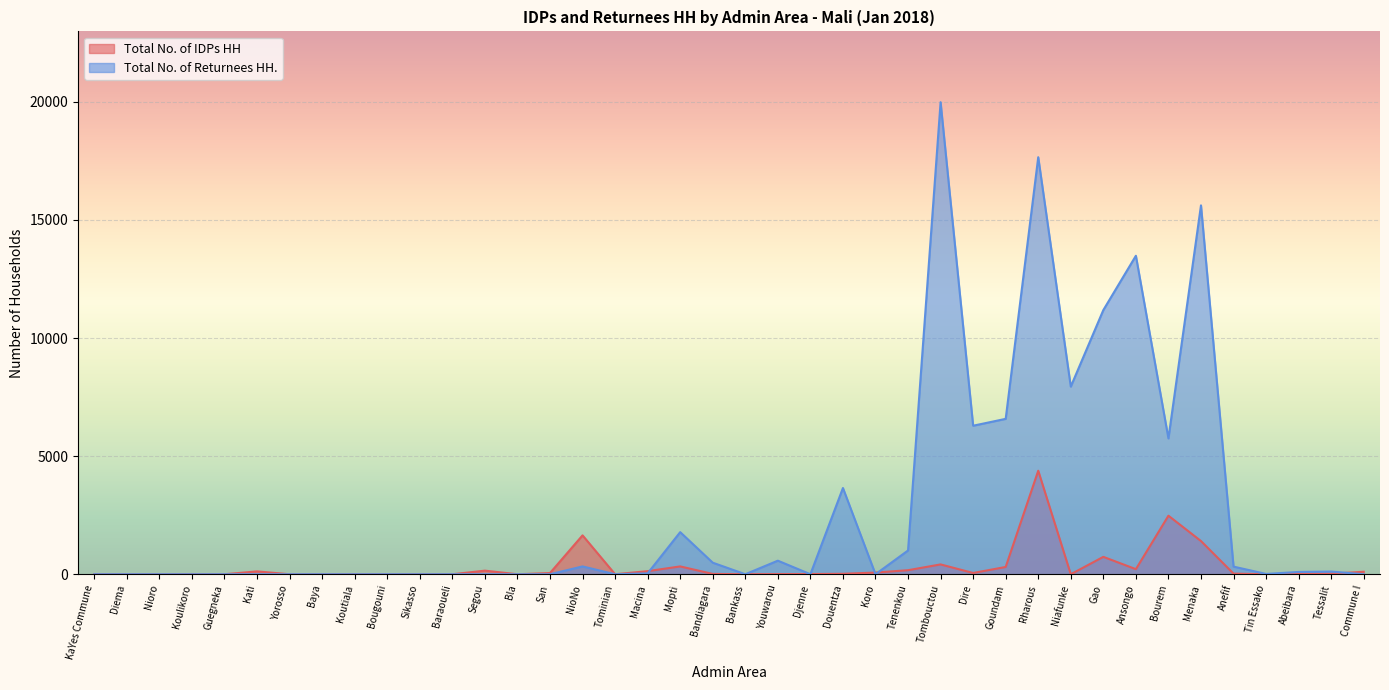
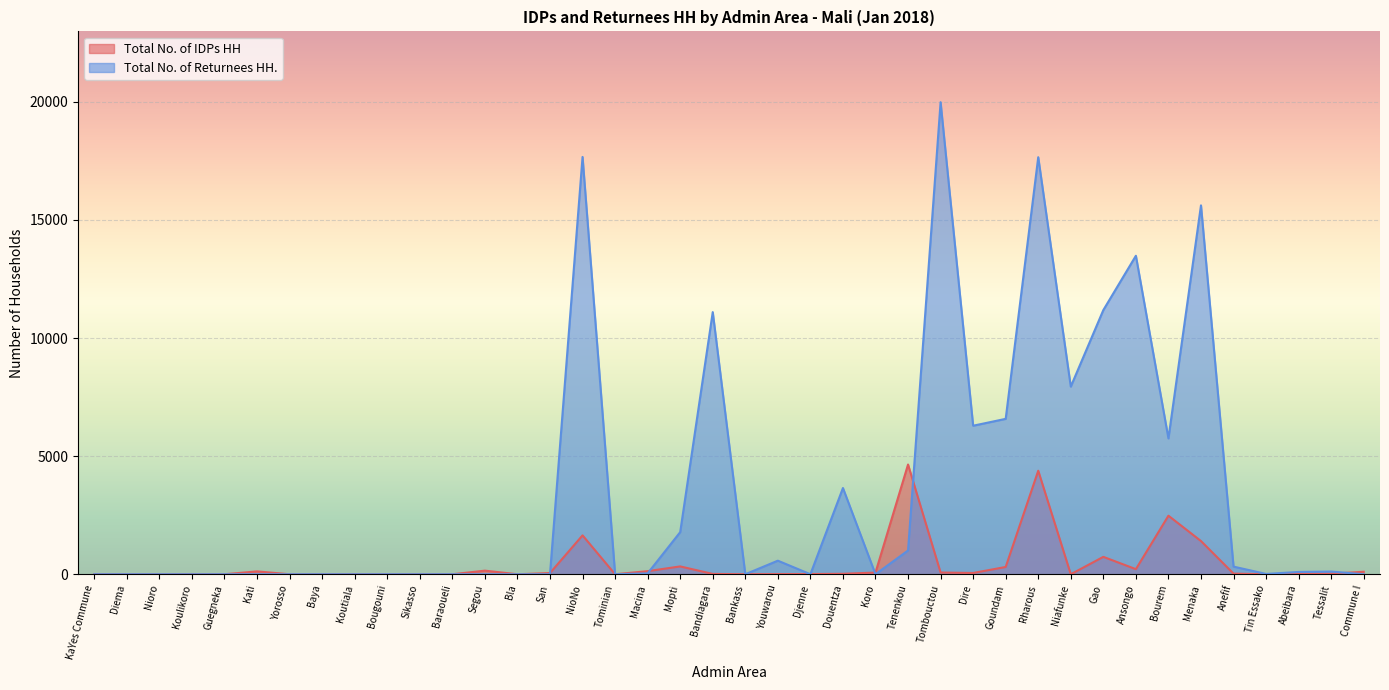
  {
    "Total No. of IDPs HH": {
      "Kati": 100,
      "Segou": 200,
      "NioNo": 1600,
      "Mopti": 300,
      "Bandiagara": 0,
      "Youwarou": 0,
      "Douentza": 0,
-     "Tenenkou": 200,
-     "Tombouctou": 400,
+     "Tenenkou": 4600,
+     "Tombouctou": 100,
      "Dire": 100,
      "Goundam": 300,
      "Rharous": 4400,
      "Niafunke": 0,
      "Gao": 700,
      "Ansongo": 200,
      "Bourem": 2500,
      "Menaka": 1400,
      "Anefif": 0
    },
    "Total No. of Returnees HH.": {
      "Kati": 0,
      "Segou": 0,
-     "NioNo": 300,
+     "NioNo": 17700,
      "Mopti": 1800,
-     "Bandiagara": 500,
+     "Bandiagara": 11100,
      "Youwarou": 600,
      "Douentza": 3700,
      "Tenenkou": 1000,
      "Tombouctou": 20000,
      "Dire": 6300,
      "Goundam": 6600,
      "Rharous": 17700,
      "Niafunke": 7900,
      "Gao": 11200,
      "Ansongo": 13500,
      "Bourem": 5800,
      "Menaka": 15600,
      "Anefif": 300
    }
  }
